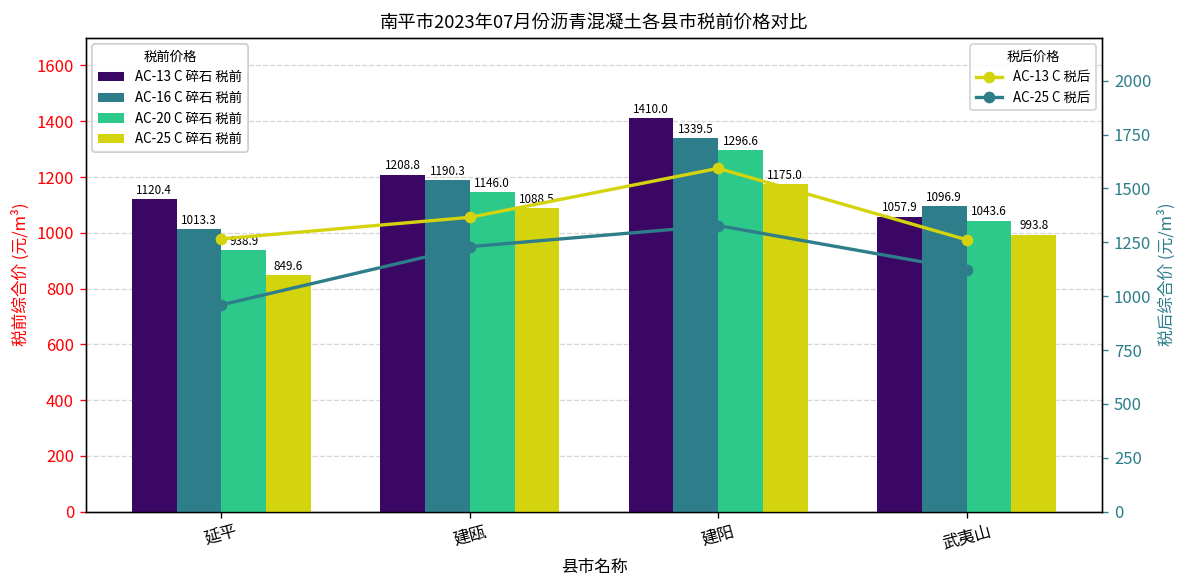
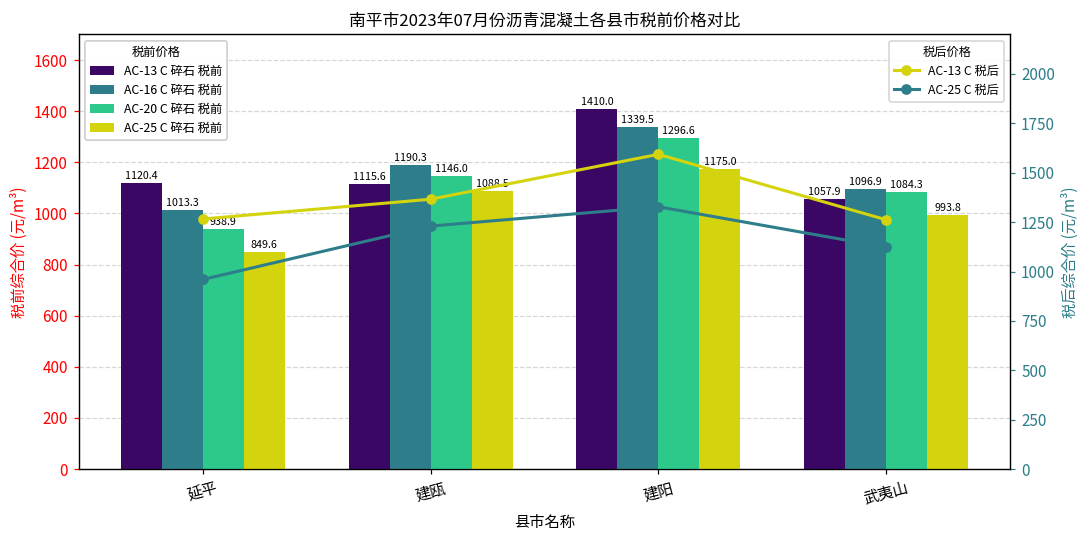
  {
    "AC-13 C 碎石 税前": {
      "延平": 1120.4,
-     "建瓯": 1208.8,
+     "建瓯": 1115.6,
      "建阳": 1410.0,
      "武夷山": 1057.9
    },
    "AC-20 C 碎石 税前": {
      "延平": 938.9,
      "建瓯": 1146.0,
      "建阳": 1296.6,
-     "武夷山": 1043.6
+     "武夷山": 1084.3
    }
  }
